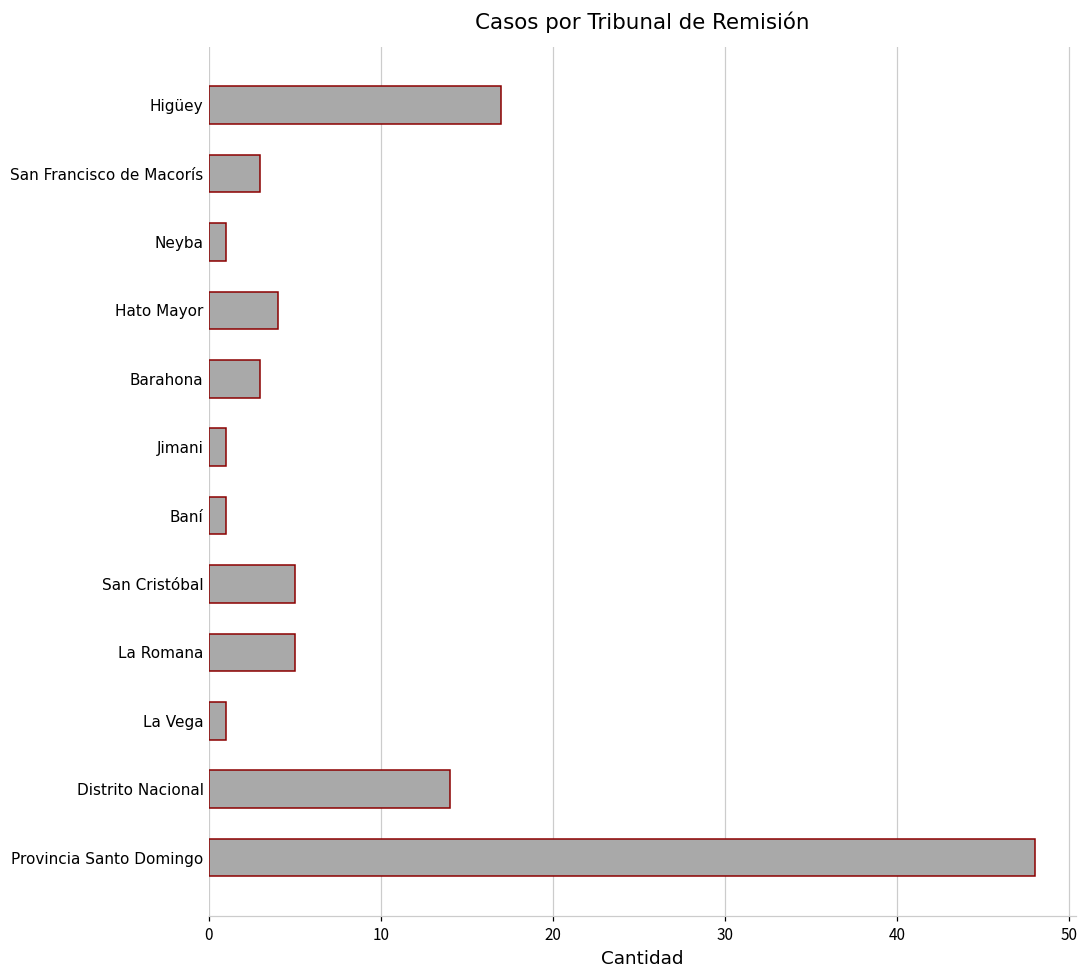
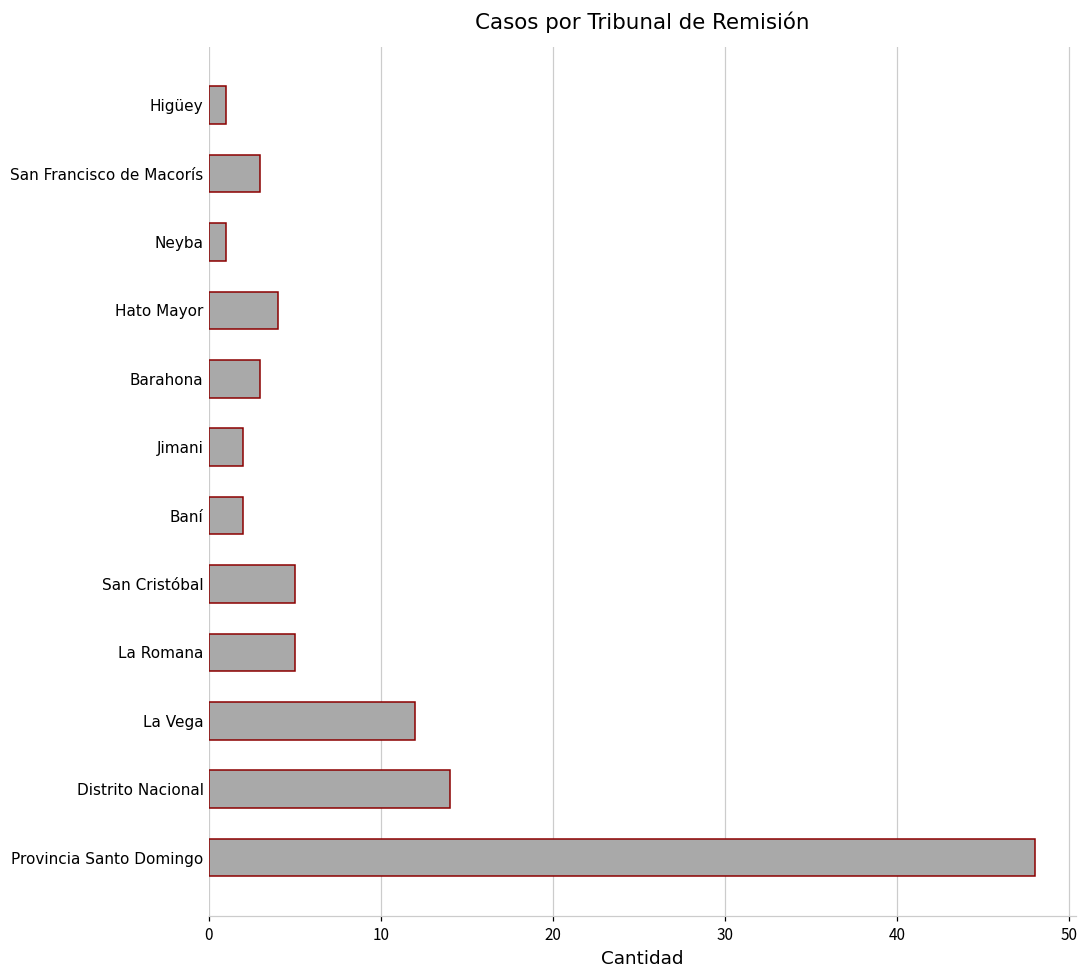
  {
-   "Higüey": 17,
+   "Higüey": 1,
    "San Francisco de Macorís": 3,
    "Neyba": 1,
    "Hato Mayor": 4,
    "Barahona": 3,
-   "Jimani": 1,
-   "Baní": 1,
+   "Jimani": 2,
+   "Baní": 2,
    "San Cristóbal": 5,
    "La Romana": 5,
-   "La Vega": 1,
+   "La Vega": 12,
    "Distrito Nacional": 14,
    "Provincia Santo Domingo": 48
  }
